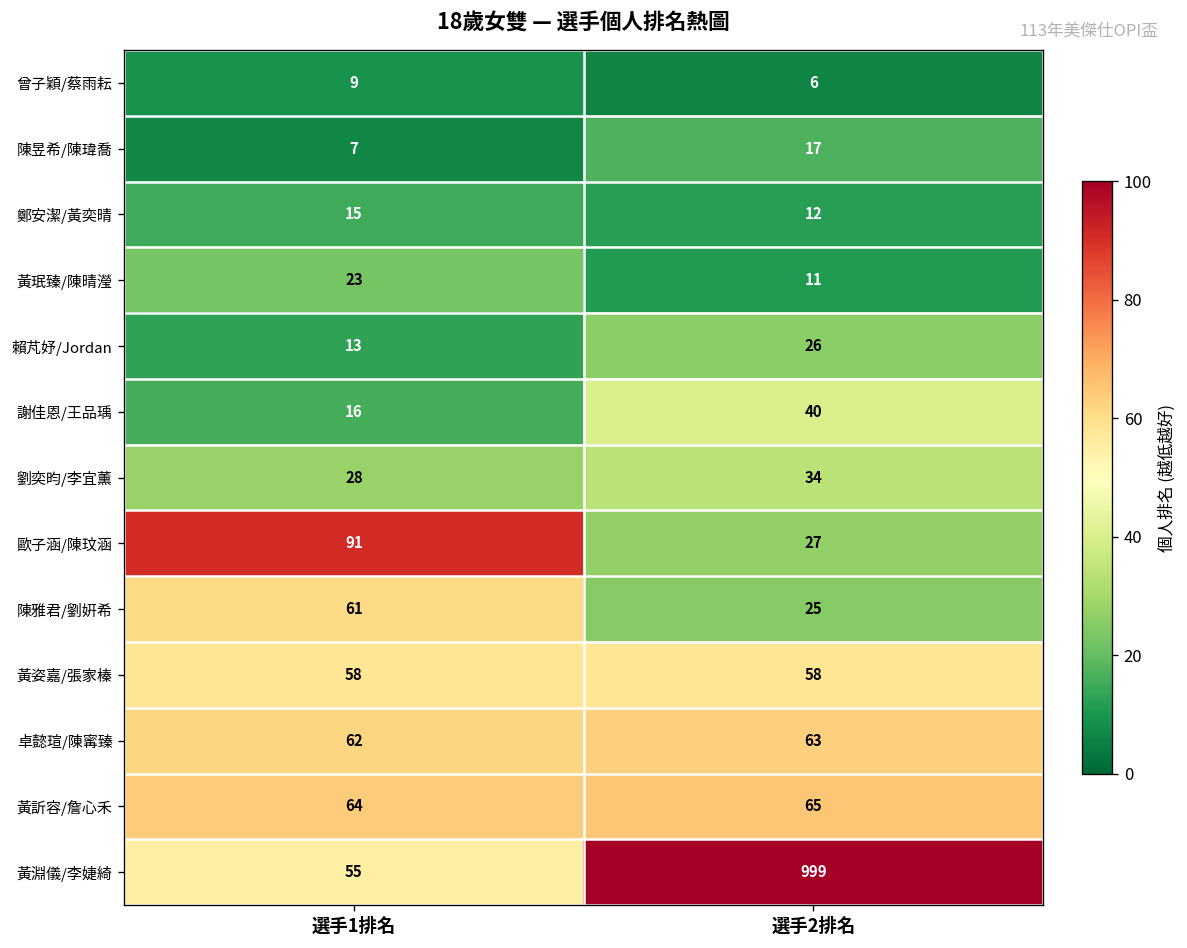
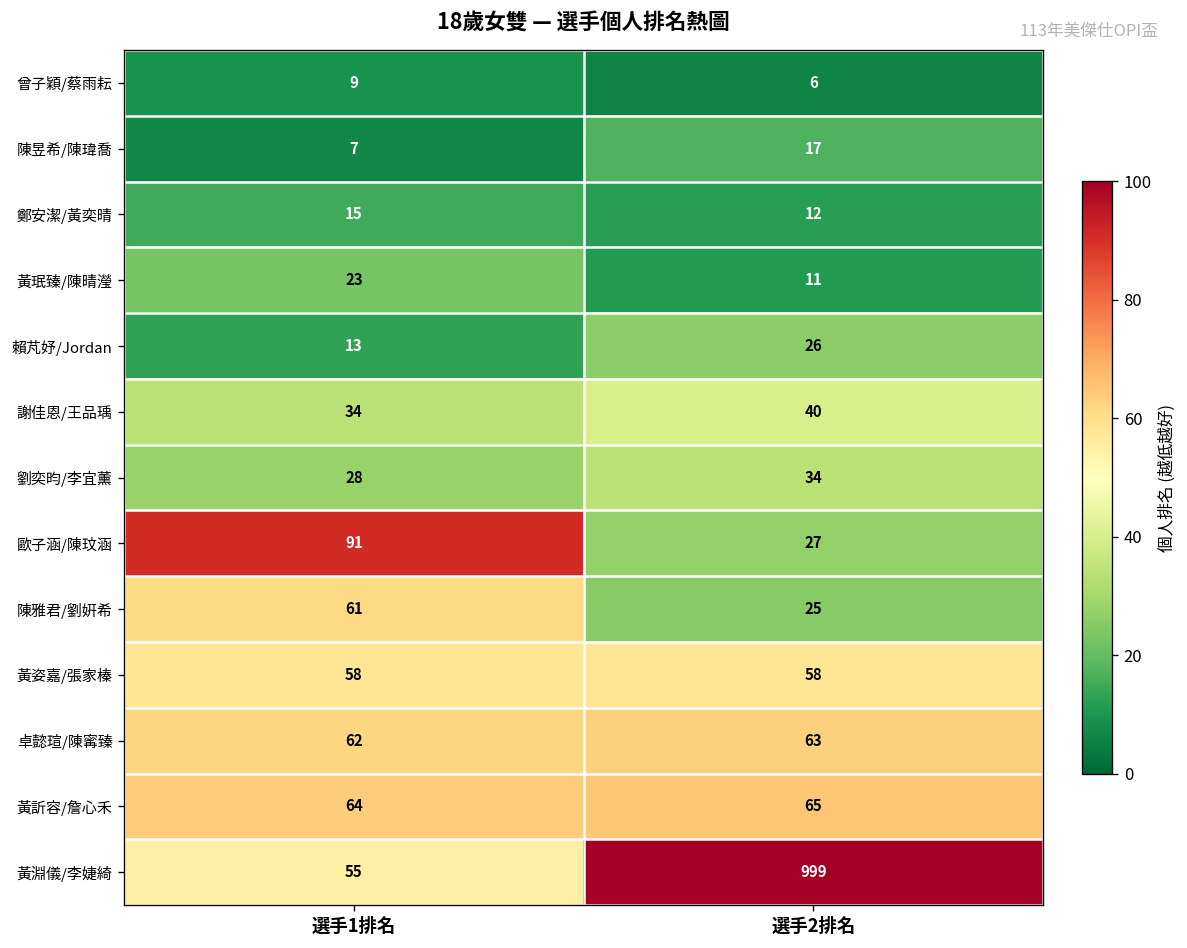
  {
    "曾子穎/蔡雨耘": {
      "選手1排名": 9,
      "選手2排名": 6
    },
    "陳昱希/陳瑋喬": {
      "選手1排名": 7,
      "選手2排名": 17
    },
    "鄭安潔/黃奕晴": {
      "選手1排名": 15,
      "選手2排名": 12
    },
    "黃珉臻/陳晴瀅": {
      "選手1排名": 23,
      "選手2排名": 11
    },
    "賴芃妤/Jordan": {
      "選手1排名": 13,
      "選手2排名": 26
    },
    "謝佳恩/王品瑀": {
-     "選手1排名": 16,
+     "選手1排名": 34,
      "選手2排名": 40
    },
    "劉奕昀/李宜薰": {
      "選手1排名": 28,
      "選手2排名": 34
    },
    "歐子涵/陳玟涵": {
      "選手1排名": 91,
      "選手2排名": 27
    },
    "陳雅君/劉姸希": {
      "選手1排名": 61,
      "選手2排名": 25
    },
    "黃姿嘉/張家榛": {
      "選手1排名": 58,
      "選手2排名": 58
    },
    "卓懿瑄/陳寗臻": {
      "選手1排名": 62,
      "選手2排名": 63
    },
    "黃訢容/詹心禾": {
      "選手1排名": 64,
      "選手2排名": 65
    },
    "黃淵儀/李婕綺": {
      "選手1排名": 55,
      "選手2排名": 999
    }
  }
